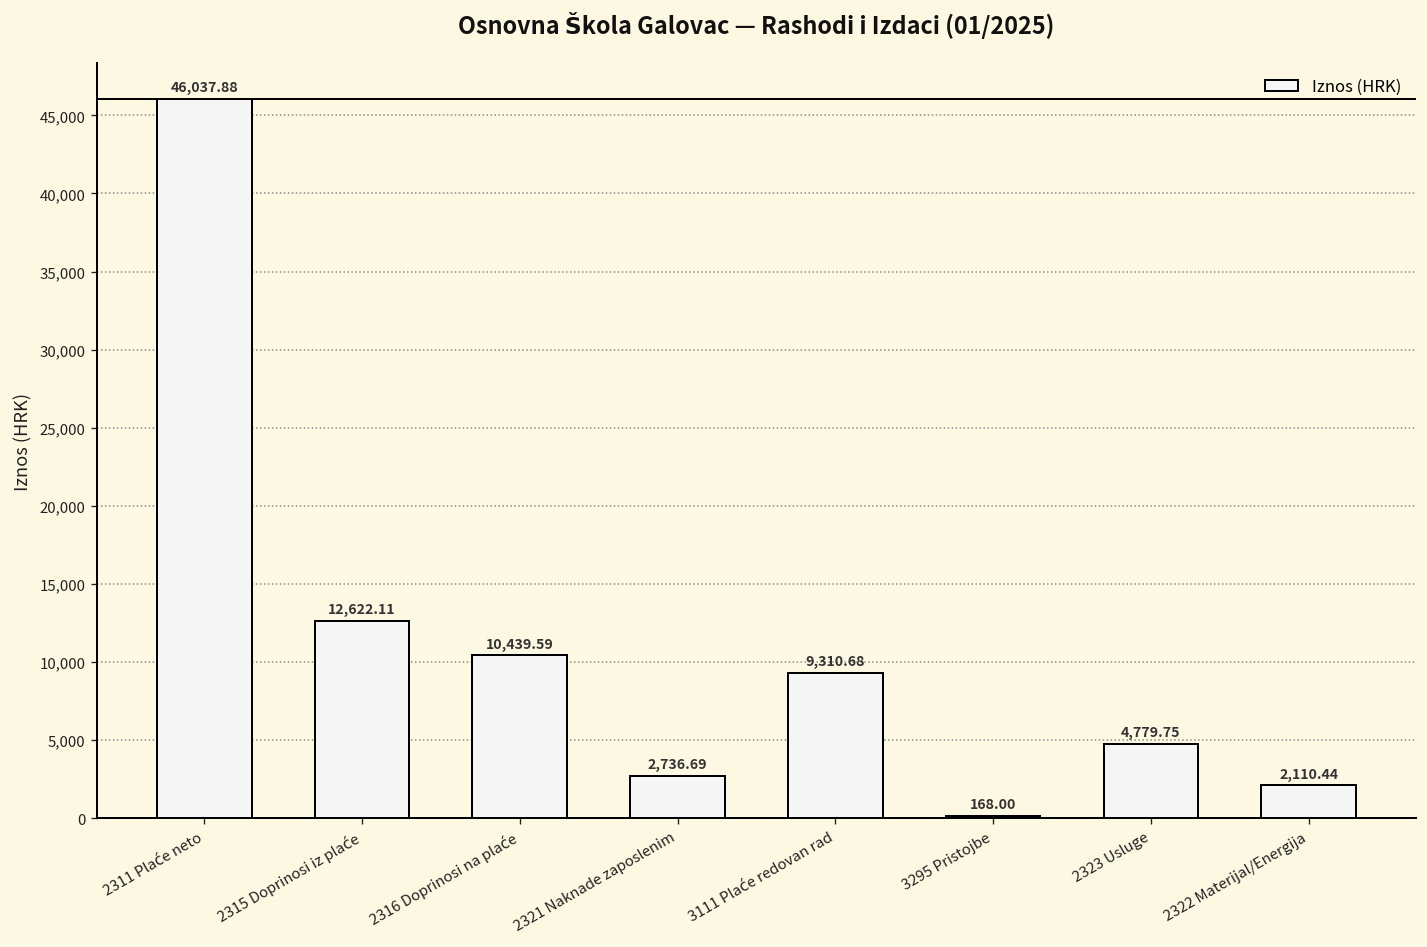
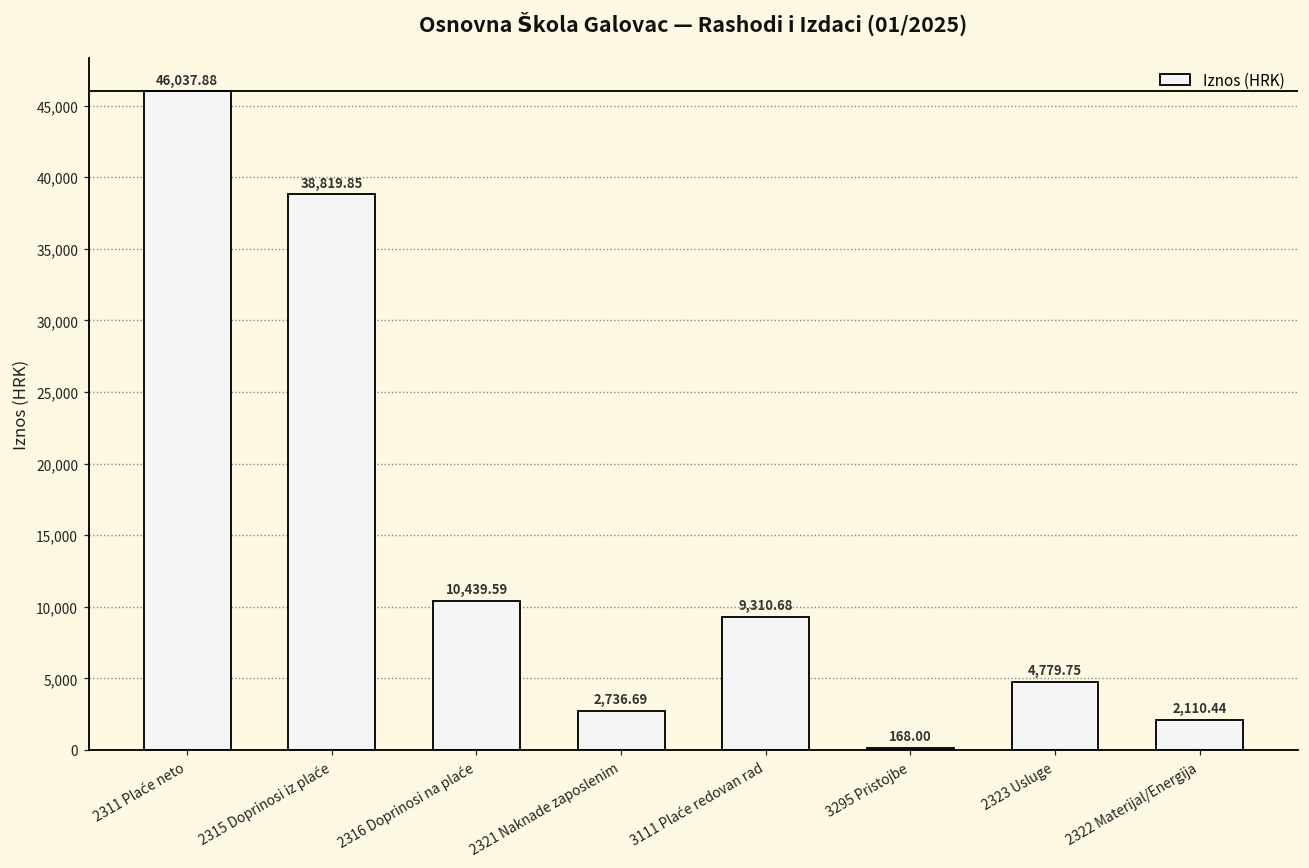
  {
    "2311 Plaće neto": "46,037.88",
-   "2315 Doprinosi iz plaće": "12,622.11",
+   "2315 Doprinosi iz plaće": "38,819.85",
    "2316 Doprinosi na plaće": "10,439.59",
    "2321 Naknade zaposlenim": "2,736.69",
    "3111 Plaće redovan rad": "9,310.68",
    "3295 Pristojbe": "168.00",
    "2323 Usluge": "4,779.75",
    "2322 Materijal/Energija": "2,110.44"
  }
